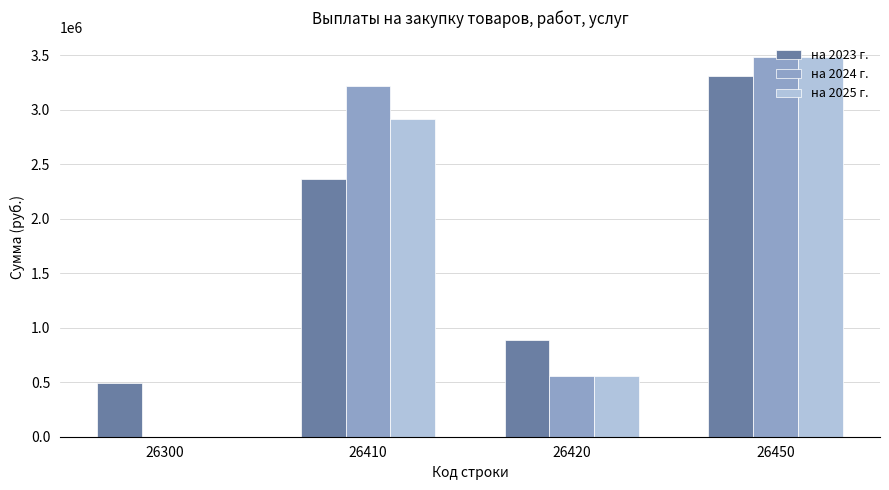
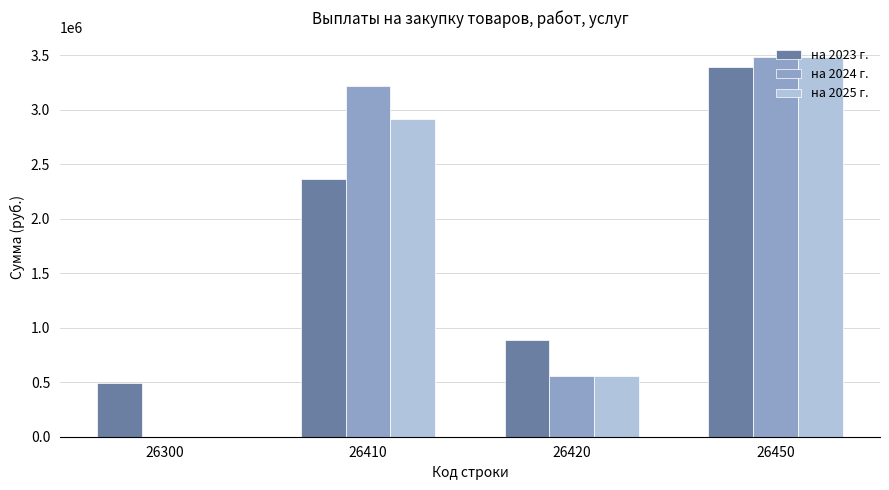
  {
    "на 2023 г.": {
      "26300": 490000,
      "26410": 2360000,
      "26420": 890000,
-     "26450": 3320000
+     "26450": 3400000
    }
  }
